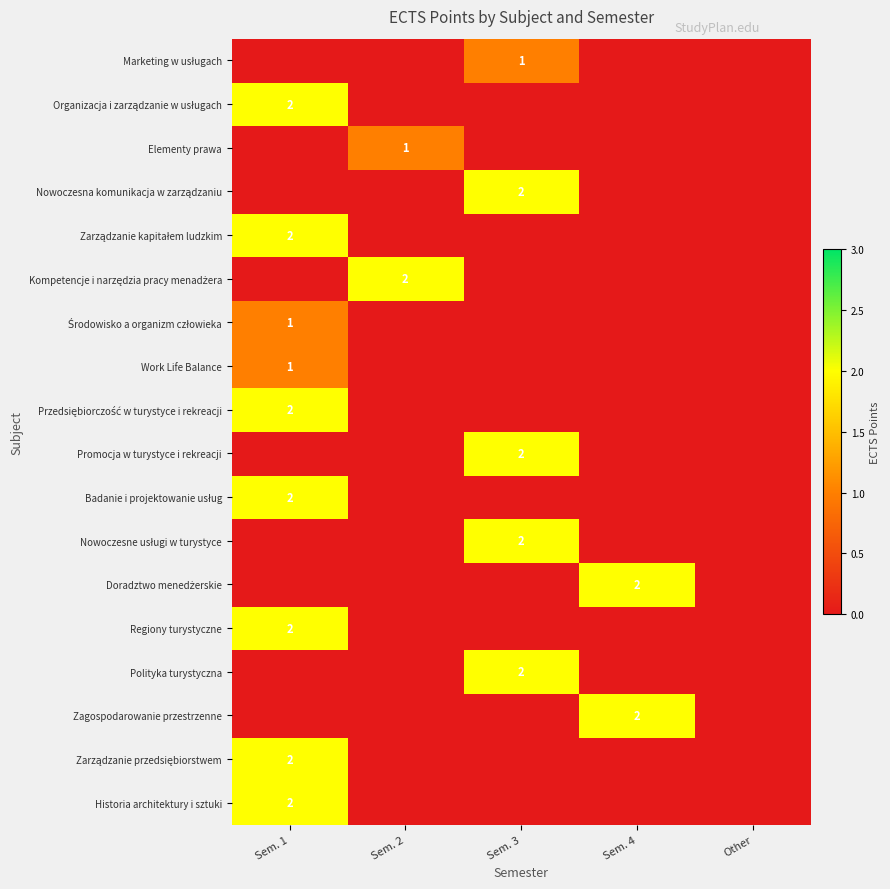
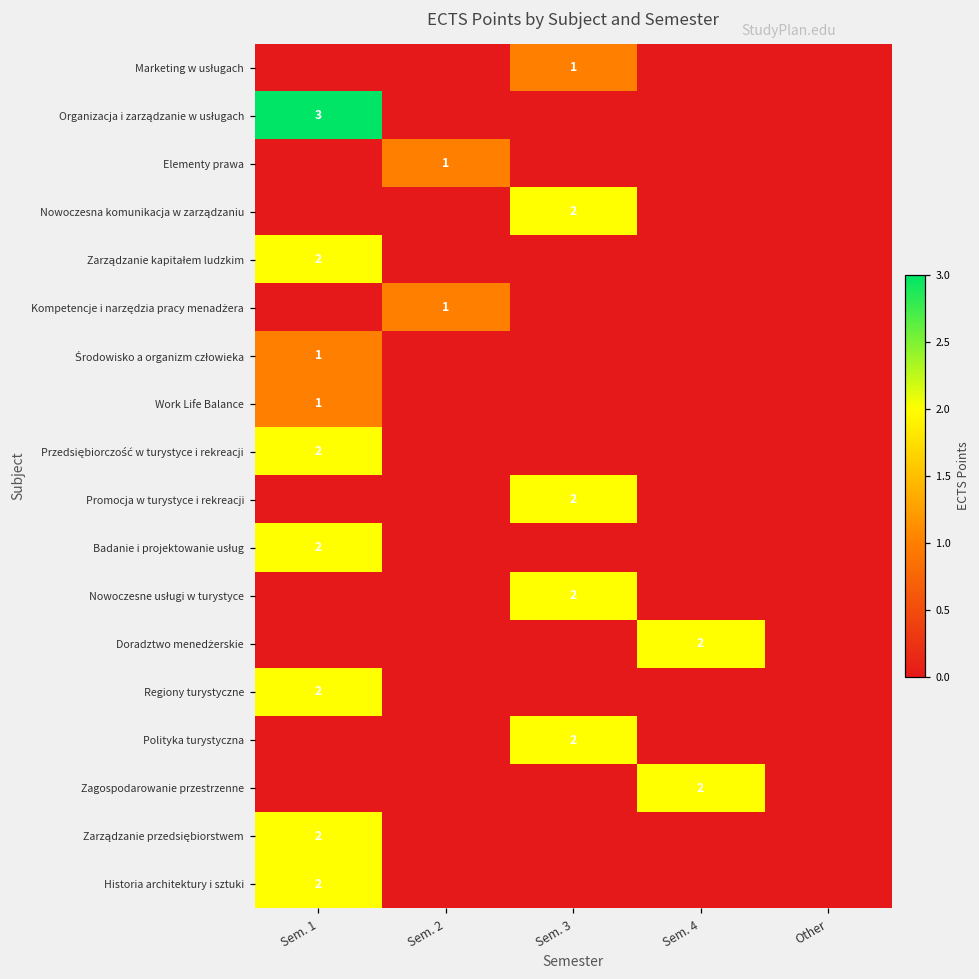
  {
    "Marketing w usługach": {
      "Sem. 3": 1
    },
    "Organizacja i zarządzanie w usługach": {
-     "Sem. 1": 2
+     "Sem. 1": 3
    },
    "Elementy prawa": {
      "Sem. 2": 1
    },
    "Nowoczesna komunikacja w zarządzaniu": {
      "Sem. 3": 2
    },
    "Zarządzanie kapitałem ludzkim": {
      "Sem. 1": 2
    },
    "Kompetencje i narzędzia pracy menadżera": {
-     "Sem. 2": 2
+     "Sem. 2": 1
    },
    "Środowisko a organizm człowieka": {
      "Sem. 1": 1
    },
    "Work Life Balance": {
      "Sem. 1": 1
    },
    "Przedsiębiorczość w turystyce i rekreacji": {
      "Sem. 1": 2
    },
    "Promocja w turystyce i rekreacji": {
      "Sem. 3": 2
    },
    "Badanie i projektowanie usług": {
      "Sem. 1": 2
    },
    "Nowoczesne usługi w turystyce": {
      "Sem. 3": 2
    },
    "Doradztwo menedżerskie": {
      "Sem. 4": 2
    },
    "Regiony turystyczne": {
      "Sem. 1": 2
    },
    "Polityka turystyczna": {
      "Sem. 3": 2
    },
    "Zagospodarowanie przestrzenne": {
      "Sem. 4": 2
    },
    "Zarządzanie przedsiębiorstwem": {
      "Sem. 1": 2
    },
    "Historia architektury i sztuki": {
      "Sem. 1": 2
    }
  }
